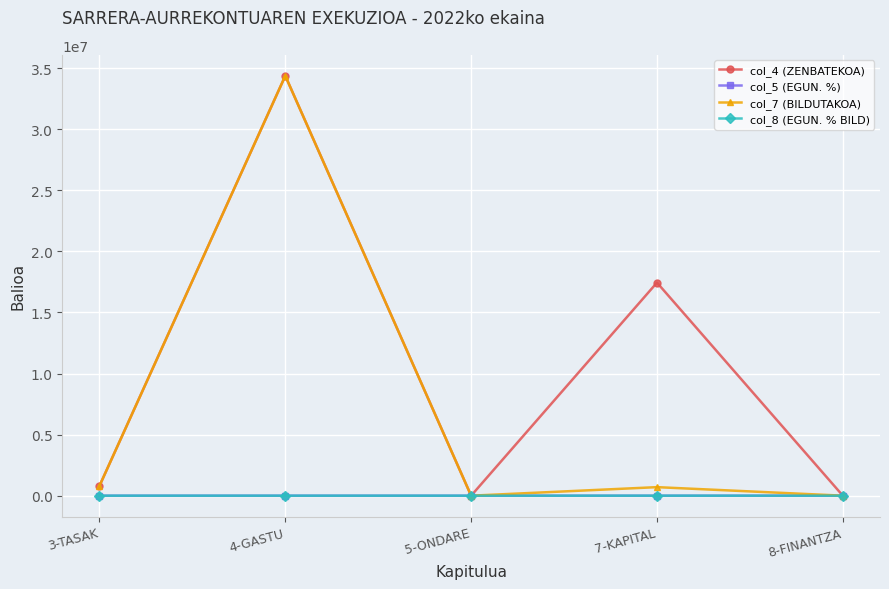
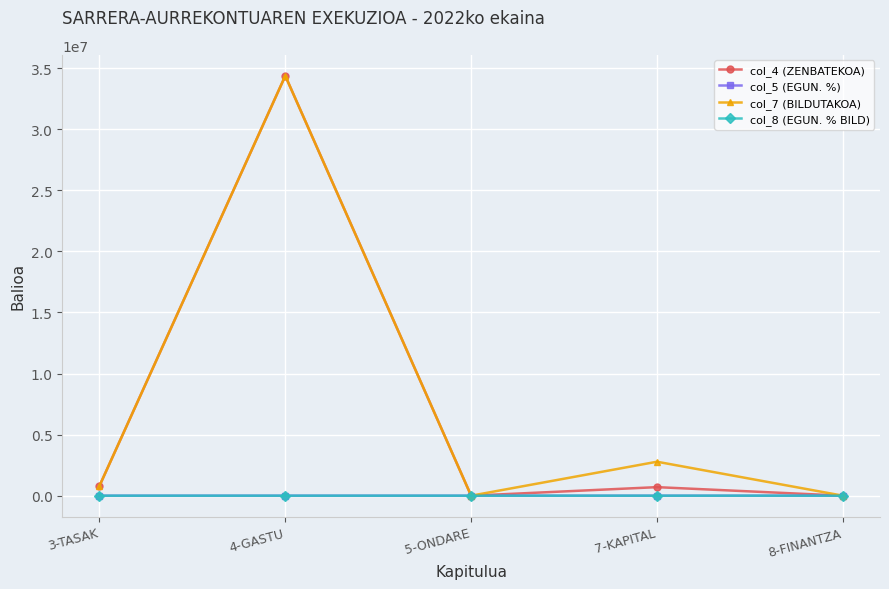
  {
    "col_4 (ZENBATEKOA)": {
-     "7-KAPITAL": 17400000
+     "7-KAPITAL": 700000
    },
    "col_8 (EGUN. % BILD)": {
      "3-TASAK": 0,
      "4-GASTU": 0,
      "7-KAPITAL": 0
    },
    "col_7 (BILDUTAKOA)": {
-     "7-KAPITAL": 700000
+     "7-KAPITAL": 2800000
    }
  }
